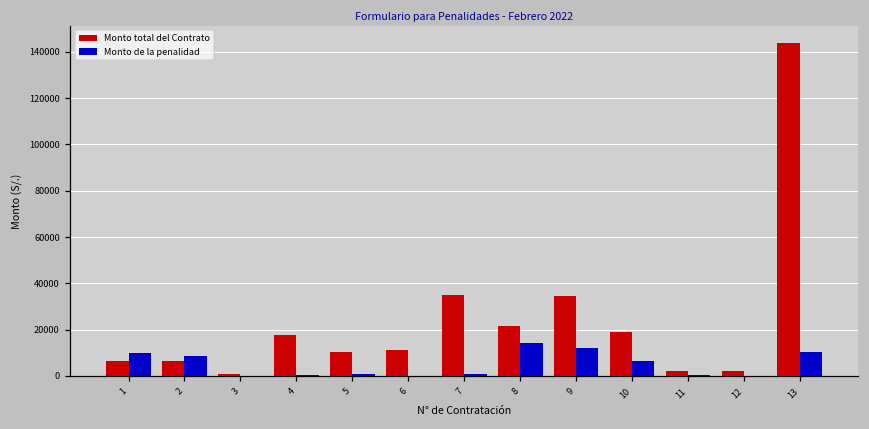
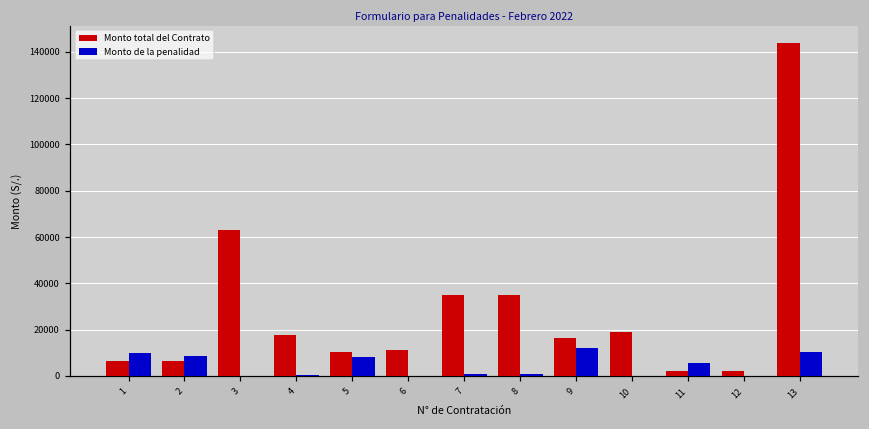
  {
    "Monto total del Contrato": {
      "1": 7000,
      "2": 6000,
-     "3": 1000,
+     "3": 63000,
      "4": 18000,
      "5": 10000,
      "6": 11000,
      "7": 35000,
-     "8": 21000,
-     "9": 35000,
+     "8": 35000,
+     "9": 17000,
      "10": 19000,
      "11": 2000,
      "12": 2000,
      "13": 144000
    },
    "Monto de la penalidad": {
      "1": 10000,
      "2": 9000,
-     "5": 1000,
-     "8": 14000,
+     "5": 8000,
+     "8": 1000,
      "9": 12000,
-     "10": 7000,
-     "11": 1000,
+     "10": 0,
+     "11": 6000,
      "13": 10000
    }
  }
